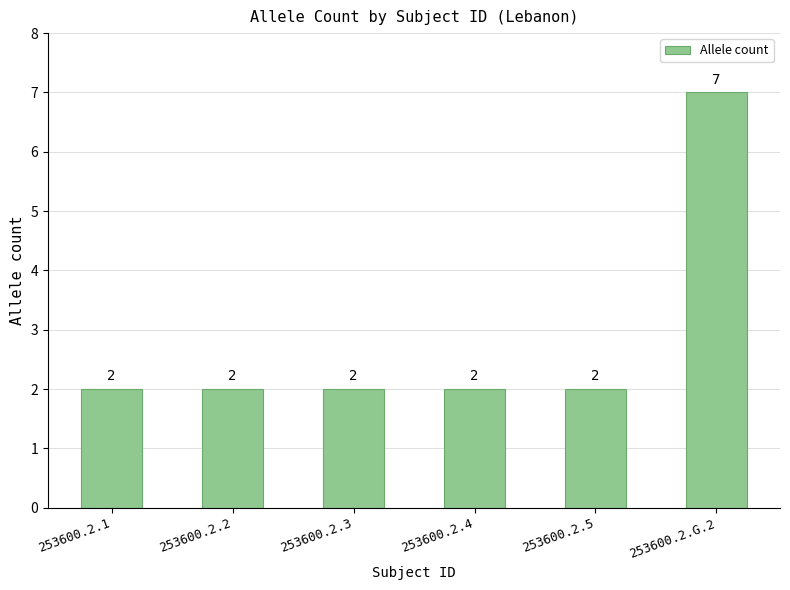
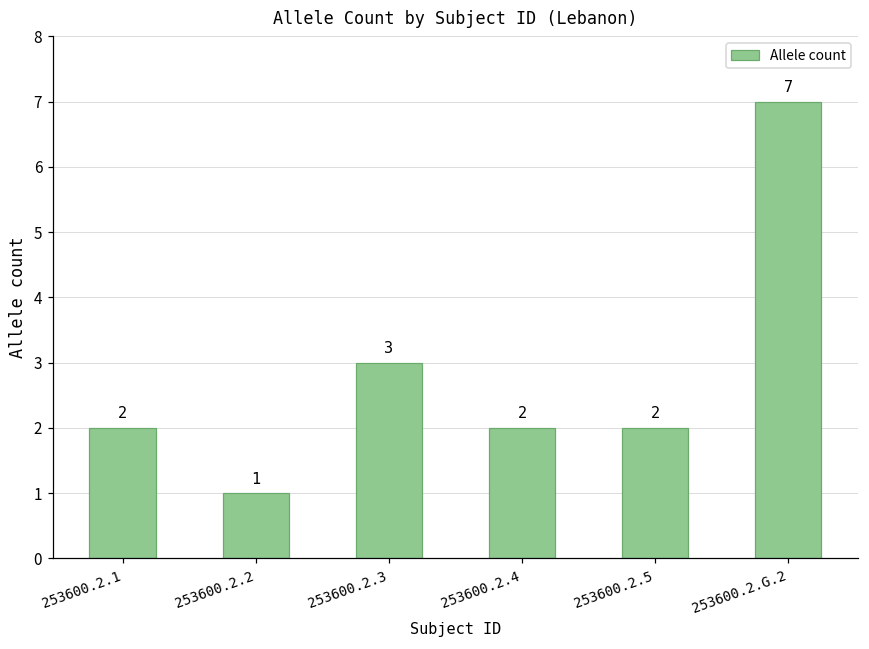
  {
    "253600.2.1": 2,
-   "253600.2.2": 2,
-   "253600.2.3": 2,
+   "253600.2.2": 1,
+   "253600.2.3": 3,
    "253600.2.4": 2,
    "253600.2.5": 2,
    "253600.2.G.2": 7
  }
